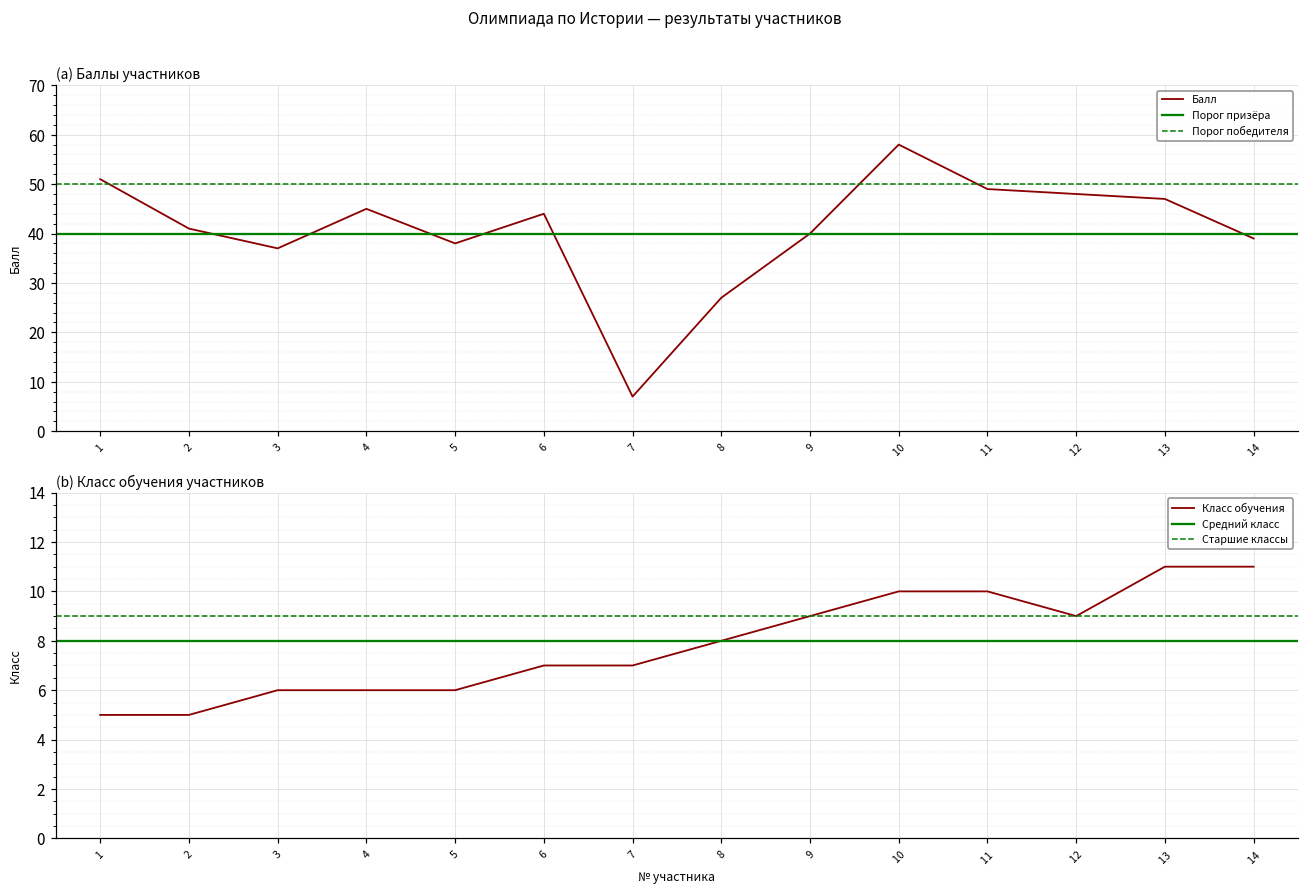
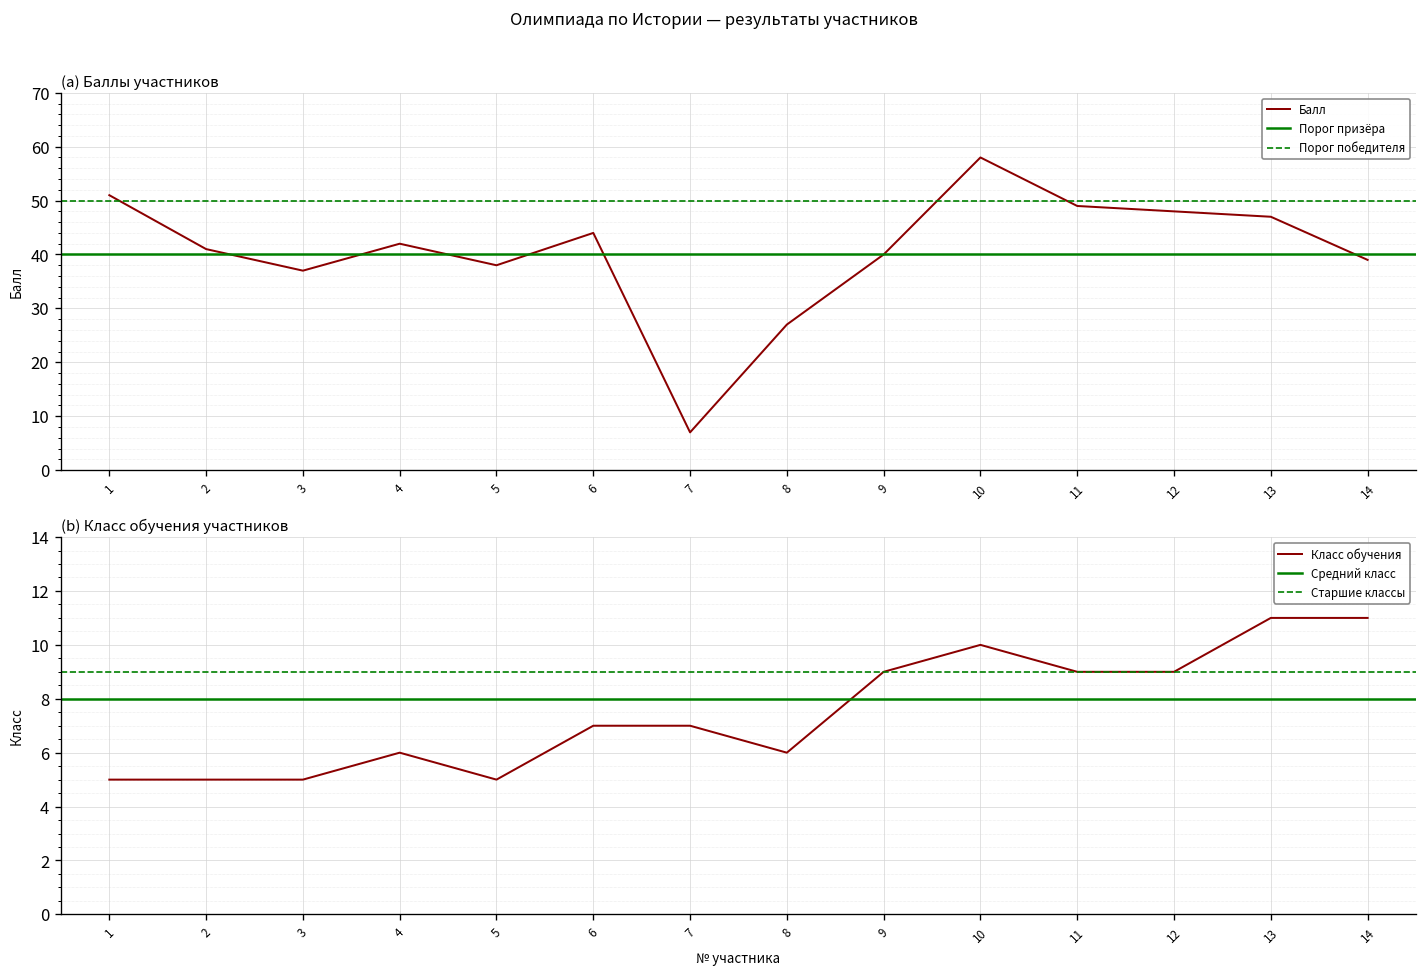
  {
    "(a) Баллы участников": {
      "1": 51,
      "2": 41,
      "3": 37,
-     "4": 45,
+     "4": 42,
      "5": 38,
      "6": 44,
      "7": 7,
      "8": 27,
      "9": 40,
      "10": 58,
      "11": 49,
      "12": 48,
      "13": 47,
      "14": 39
    },
    "(b) Класс обучения участников": {
      "1": 5,
      "2": 5,
-     "3": 6,
+     "3": 5,
      "4": 6,
-     "5": 6,
+     "5": 5,
      "6": 7,
      "7": 7,
-     "8": 8,
+     "8": 6,
      "9": 9,
      "10": 10,
-     "11": 10,
+     "11": 9,
      "12": 9,
      "13": 11,
      "14": 11
    }
  }
